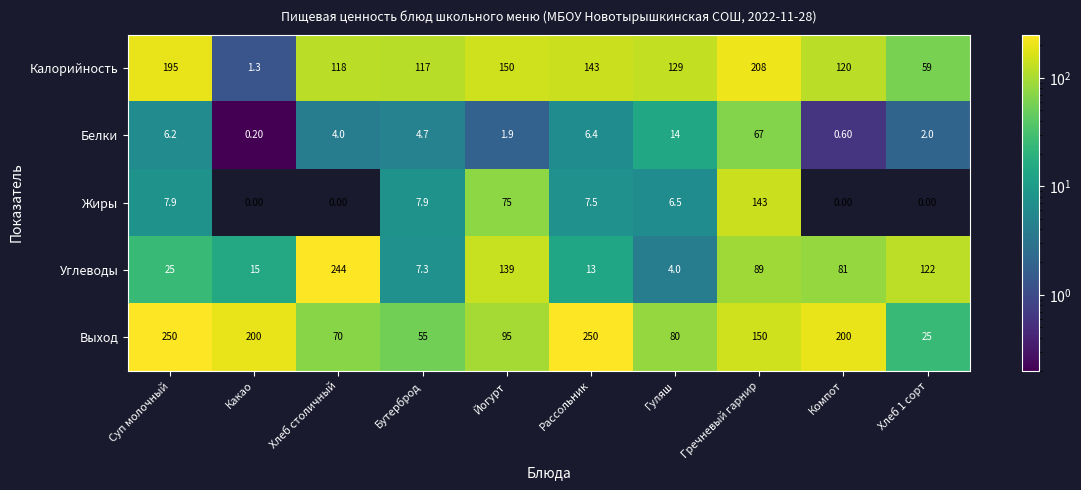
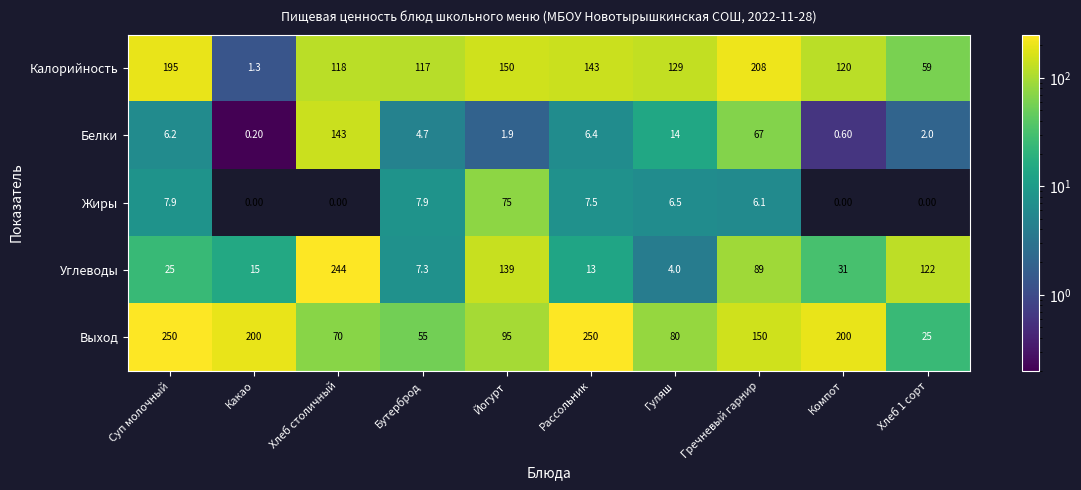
  {
    "Калорийность": {
      "Суп молочный": 195,
      "Какао": 1.3,
      "Хлеб столичный": 118,
      "Бутерброд": 117,
      "Йогурт": 150,
      "Рассольник": 143,
      "Гуляш": 129,
      "Гречневый гарнир": 208,
      "Компот": 120,
      "Хлеб 1 сорт": 59
    },
    "Белки": {
      "Суп молочный": 6.2,
      "Какао": 0.20,
-     "Хлеб столичный": 4.0,
+     "Хлеб столичный": 143,
      "Бутерброд": 4.7,
      "Йогурт": 1.9,
      "Рассольник": 6.4,
      "Гуляш": 14,
      "Гречневый гарнир": 67,
      "Компот": 0.60,
      "Хлеб 1 сорт": 2.0
    },
    "Жиры": {
      "Суп молочный": 7.9,
      "Бутерброд": 7.9,
      "Йогурт": 75,
      "Рассольник": 7.5,
      "Гуляш": 6.5,
-     "Гречневый гарнир": 143
+     "Гречневый гарнир": 6.1
    },
    "Углеводы": {
      "Суп молочный": 25,
      "Какао": 15,
      "Хлеб столичный": 244,
      "Бутерброд": 7.3,
      "Йогурт": 139,
      "Рассольник": 13,
      "Гуляш": 4.0,
      "Гречневый гарнир": 89,
-     "Компот": 81,
+     "Компот": 31,
      "Хлеб 1 сорт": 122
    },
    "Выход": {
      "Суп молочный": 250,
      "Какао": 200,
      "Хлеб столичный": 70,
      "Бутерброд": 55,
      "Йогурт": 95,
      "Рассольник": 250,
      "Гуляш": 80,
      "Гречневый гарнир": 150,
      "Компот": 200,
      "Хлеб 1 сорт": 25
    }
  }
